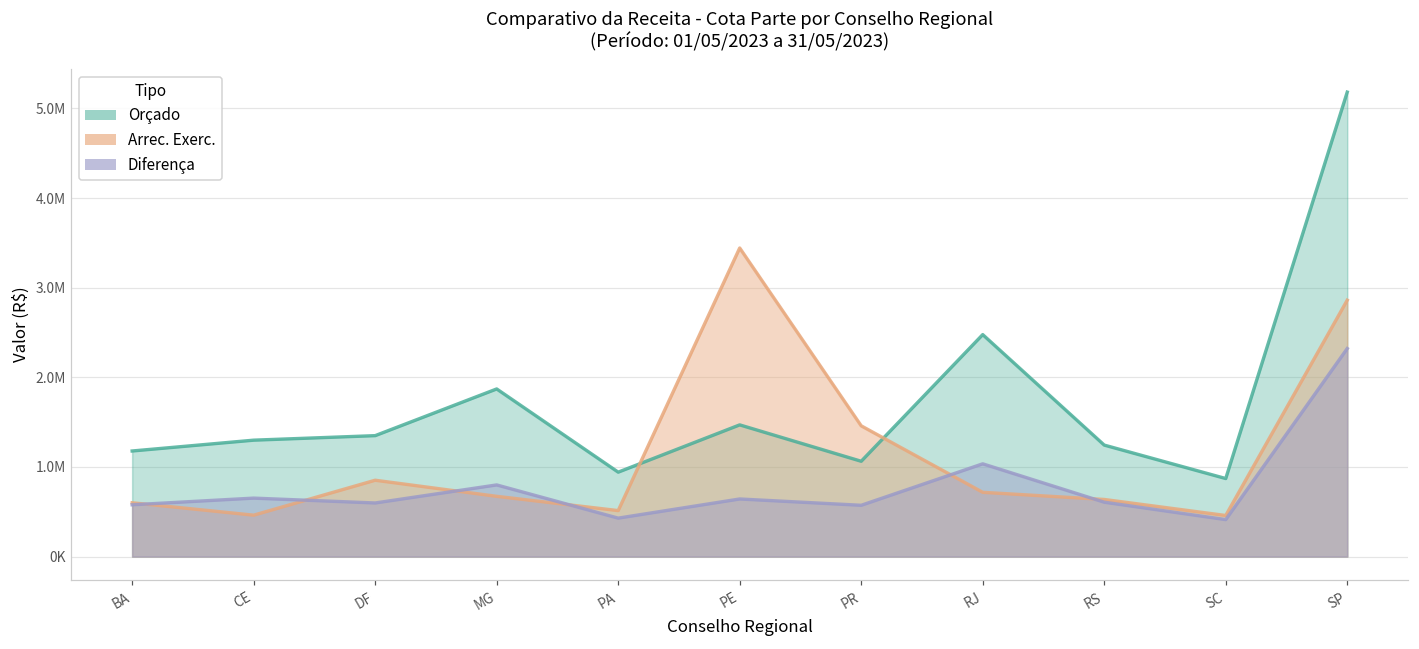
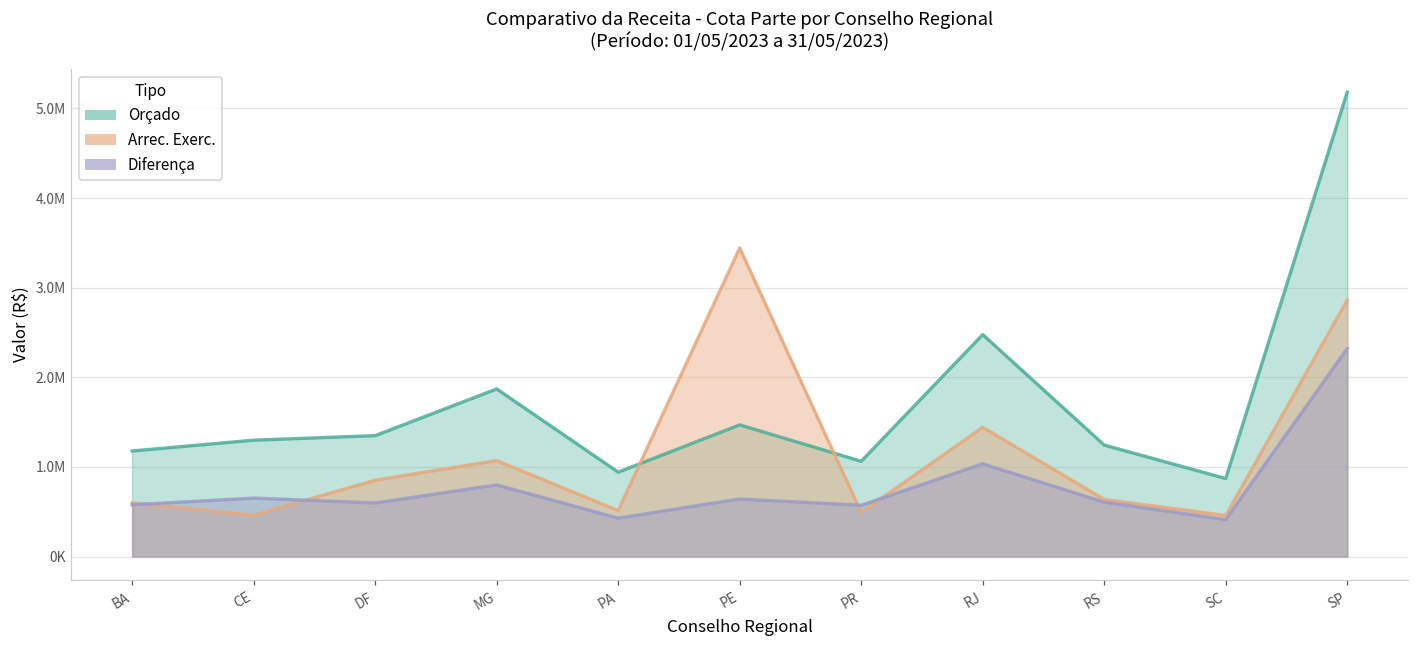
  {
    "Arrec. Exerc.": {
      "CE": 500000,
      "DF": 900000,
-     "MG": 700000,
+     "MG": 1100000,
      "PA": 500000,
      "PE": 3400000,
-     "PR": 1500000,
-     "RJ": 700000,
+     "PR": 500000,
+     "RJ": 1400000,
      "SC": 500000,
      "SP": 2900000
    }
  }
